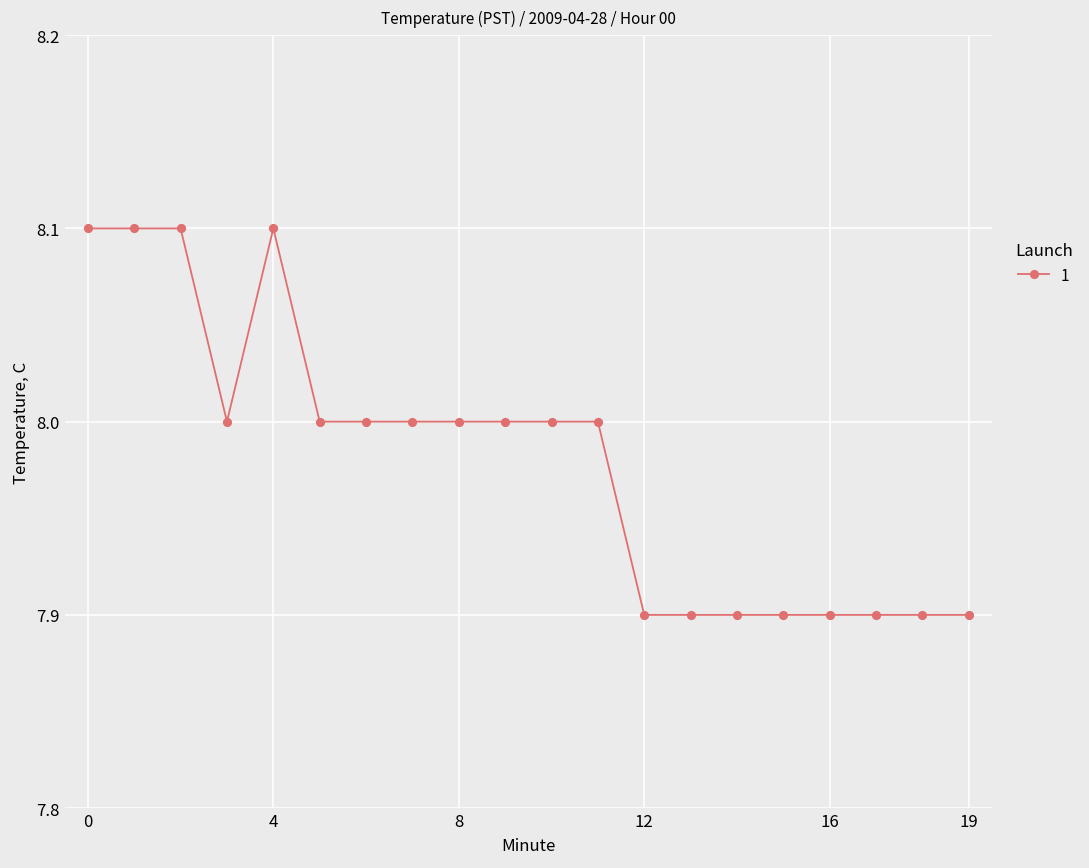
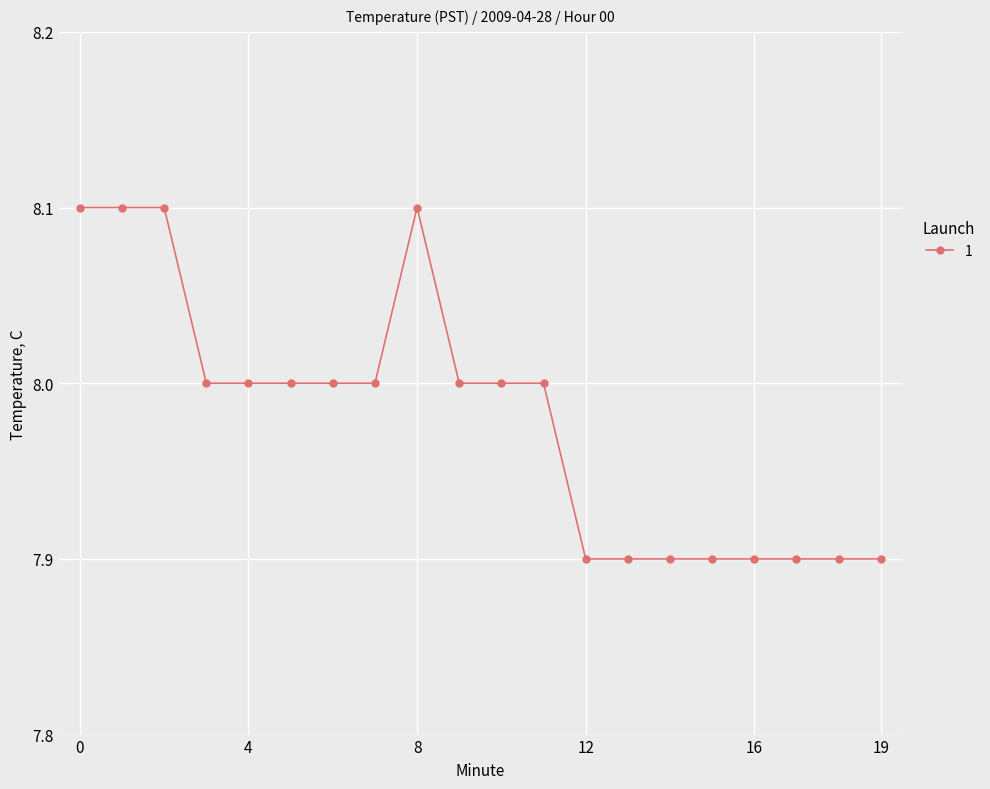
  {
    "0": 8.1,
-   "4": 8.1,
-   "8": 8.0,
+   "4": 8.0,
+   "8": 8.1,
    "12": 7.9,
    "16": 7.9,
    "19": 7.9
  }
